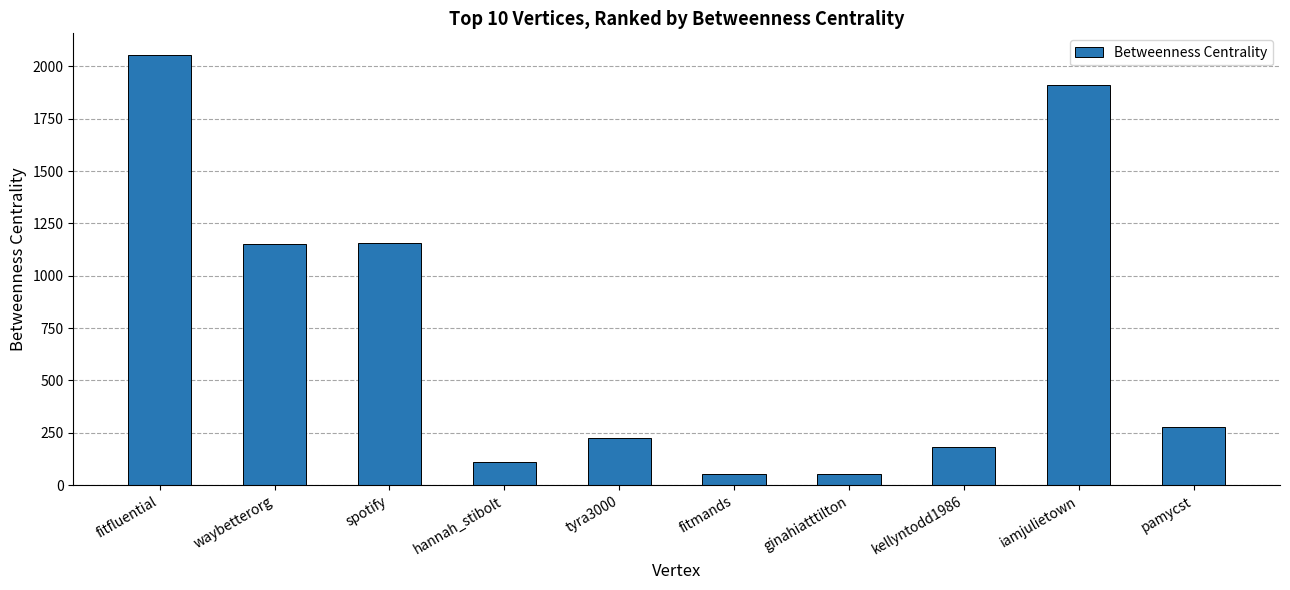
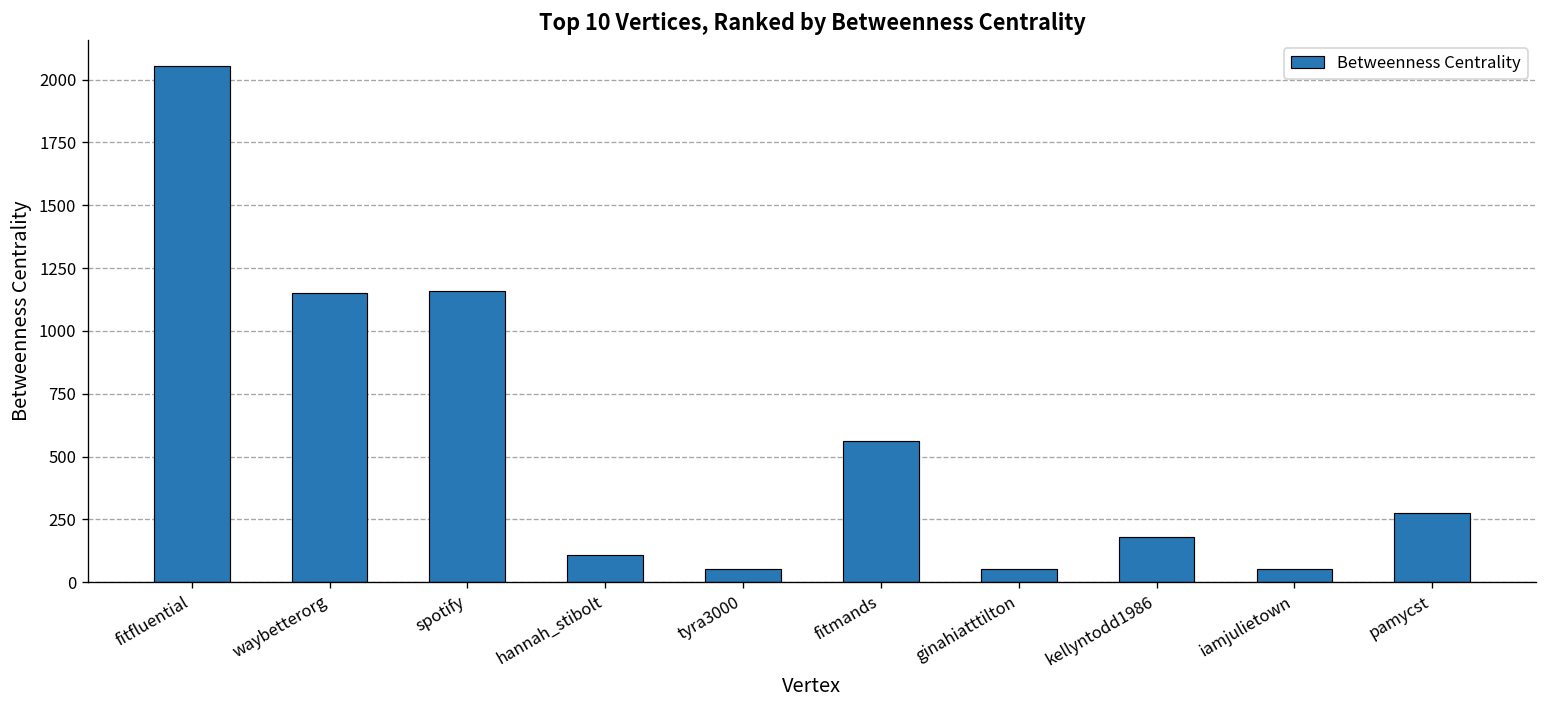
  {
    "fitfluential": 2060,
    "waybetterorg": 1150,
    "spotify": 1160,
    "hannah_stibolt": 110,
-   "tyra3000": 220,
-   "fitmands": 50,
+   "tyra3000": 50,
+   "fitmands": 560,
    "ginahiatttilton": 50,
    "kellyntodd1986": 180,
-   "iamjulietown": 1910,
+   "iamjulietown": 50,
    "pamycst": 280
  }
